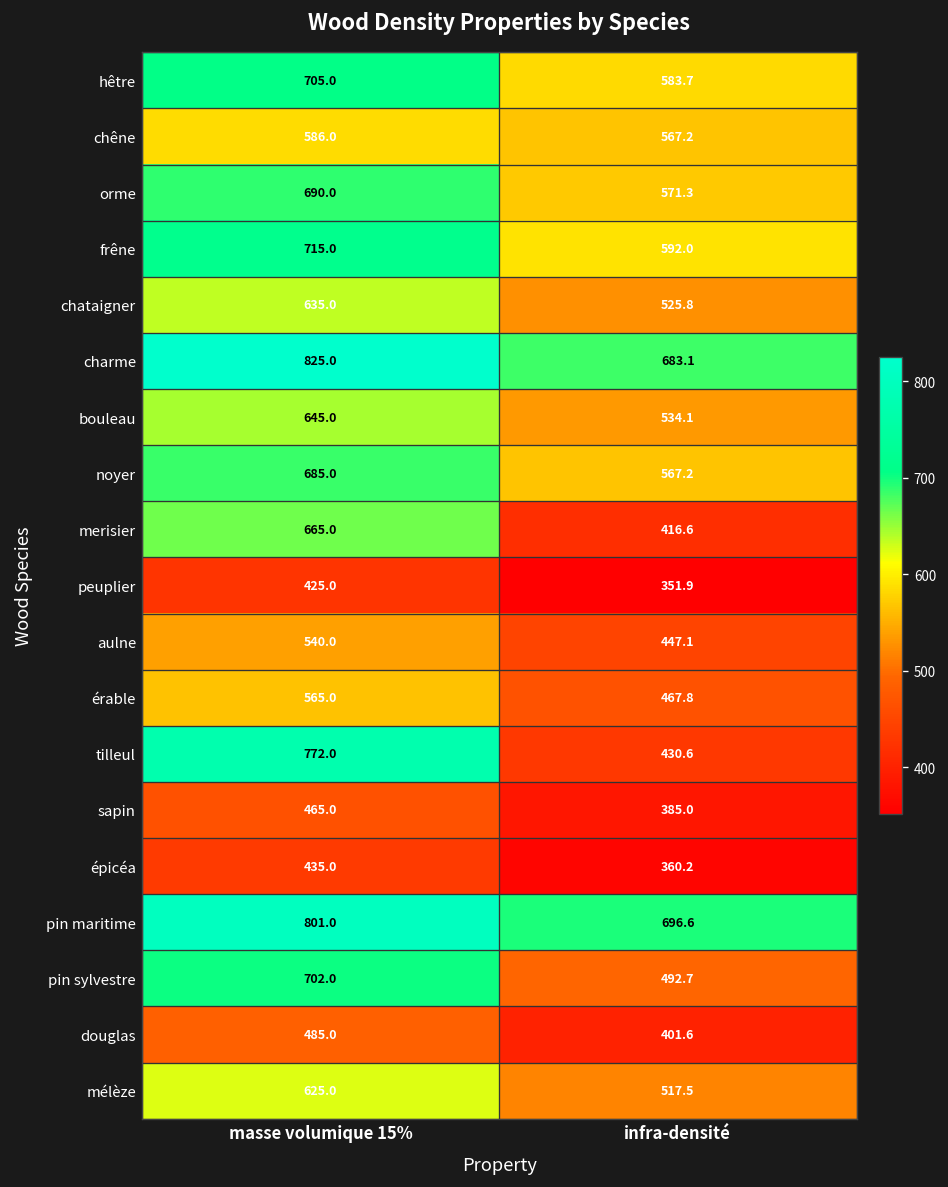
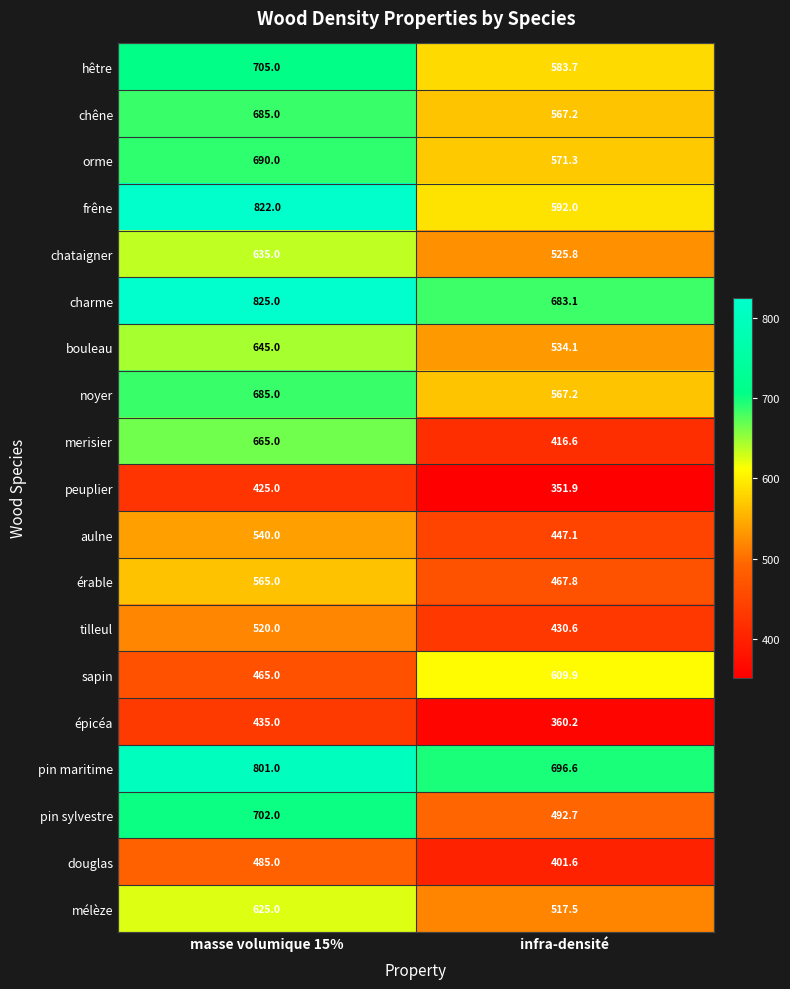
  {
    "hêtre": {
      "masse volumique 15%": 705.0,
      "infra-densité": 583.7
    },
    "chêne": {
-     "masse volumique 15%": 586.0,
+     "masse volumique 15%": 685.0,
      "infra-densité": 567.2
    },
    "orme": {
      "masse volumique 15%": 690.0,
      "infra-densité": 571.3
    },
    "frêne": {
-     "masse volumique 15%": 715.0,
+     "masse volumique 15%": 822.0,
      "infra-densité": 592.0
    },
    "chataigner": {
      "masse volumique 15%": 635.0,
      "infra-densité": 525.8
    },
    "charme": {
      "masse volumique 15%": 825.0,
      "infra-densité": 683.1
    },
    "bouleau": {
      "masse volumique 15%": 645.0,
      "infra-densité": 534.1
    },
    "noyer": {
      "masse volumique 15%": 685.0,
      "infra-densité": 567.2
    },
    "merisier": {
      "masse volumique 15%": 665.0,
      "infra-densité": 416.6
    },
    "peuplier": {
      "masse volumique 15%": 425.0,
      "infra-densité": 351.9
    },
    "aulne": {
      "masse volumique 15%": 540.0,
      "infra-densité": 447.1
    },
    "érable": {
      "masse volumique 15%": 565.0,
      "infra-densité": 467.8
    },
    "tilleul": {
-     "masse volumique 15%": 772.0,
+     "masse volumique 15%": 520.0,
      "infra-densité": 430.6
    },
    "sapin": {
      "masse volumique 15%": 465.0,
-     "infra-densité": 385.0
+     "infra-densité": 609.9
    },
    "épicéa": {
      "masse volumique 15%": 435.0,
      "infra-densité": 360.2
    },
    "pin maritime": {
      "masse volumique 15%": 801.0,
      "infra-densité": 696.6
    },
    "pin sylvestre": {
      "masse volumique 15%": 702.0,
      "infra-densité": 492.7
    },
    "douglas": {
      "masse volumique 15%": 485.0,
      "infra-densité": 401.6
    },
    "mélèze": {
      "masse volumique 15%": 625.0,
      "infra-densité": 517.5
    }
  }
